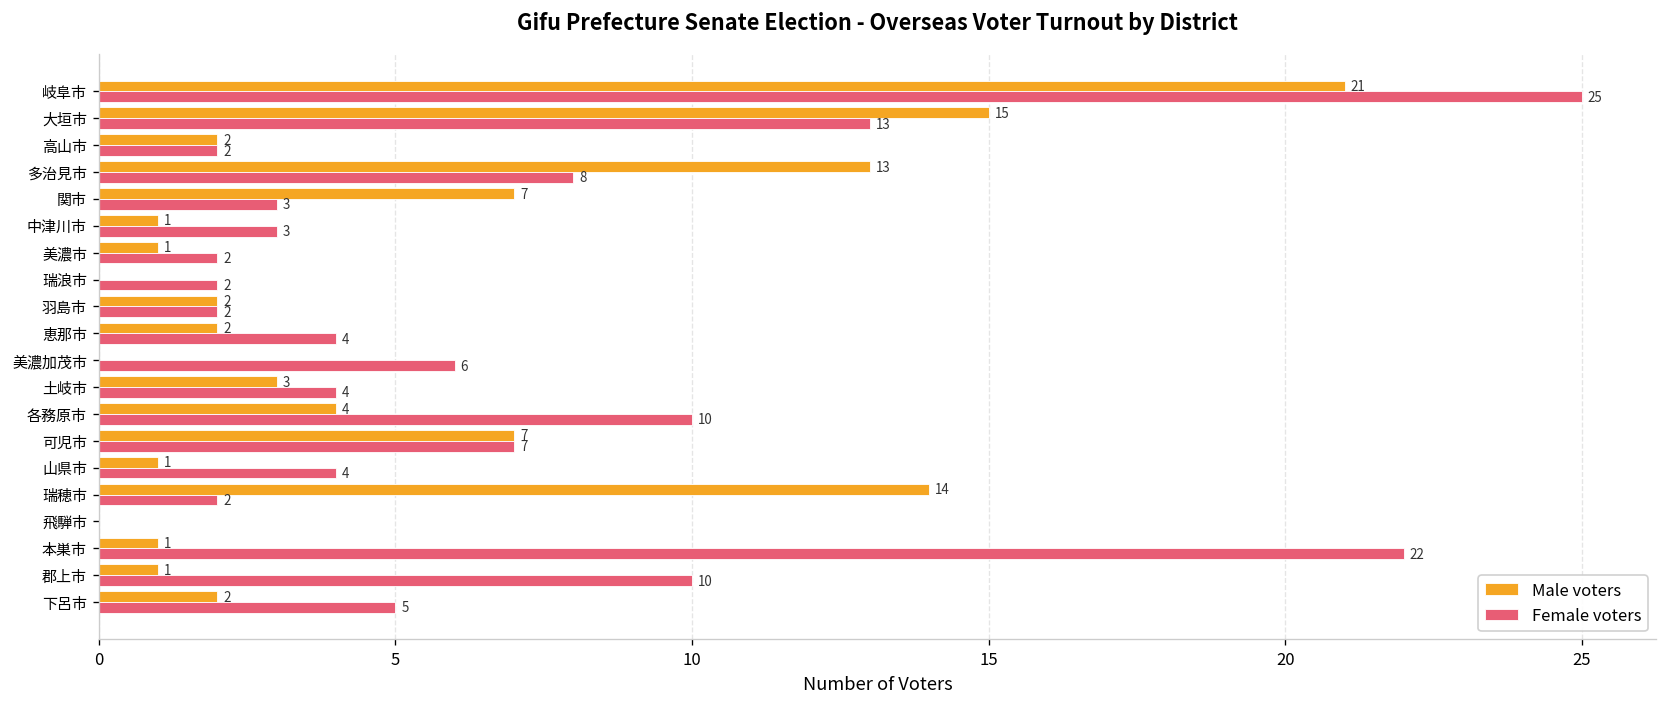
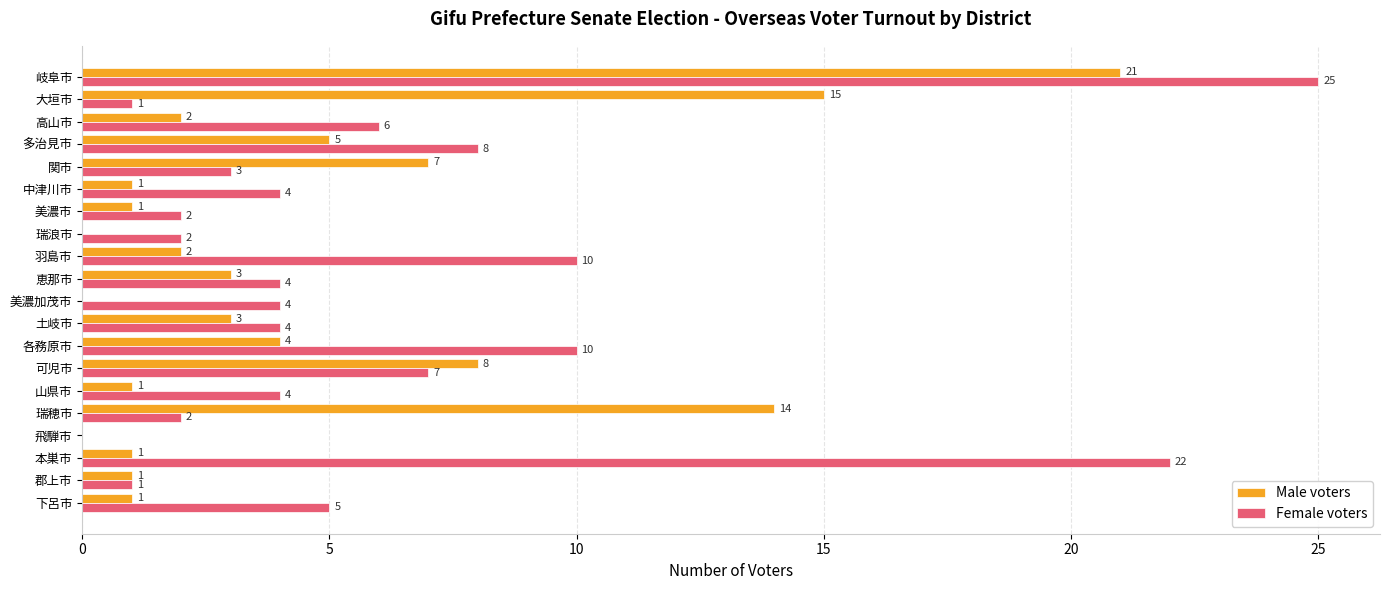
  {
    "Male voters": {
      "岐阜市": 21,
      "大垣市": 15,
      "高山市": 2,
-     "多治見市": 13,
+     "多治見市": 5,
      "関市": 7,
      "中津川市": 1,
      "美濃市": 1,
      "羽島市": 2,
-     "恵那市": 2,
+     "恵那市": 3,
      "土岐市": 3,
      "各務原市": 4,
-     "可児市": 7,
+     "可児市": 8,
      "山県市": 1,
      "瑞穂市": 14,
      "本巣市": 1,
      "郡上市": 1,
-     "下呂市": 2
+     "下呂市": 1
    },
    "Female voters": {
      "岐阜市": 25,
-     "大垣市": 13,
-     "高山市": 2,
+     "大垣市": 1,
+     "高山市": 6,
      "多治見市": 8,
      "関市": 3,
-     "中津川市": 3,
+     "中津川市": 4,
      "美濃市": 2,
      "瑞浪市": 2,
-     "羽島市": 2,
+     "羽島市": 10,
      "恵那市": 4,
-     "美濃加茂市": 6,
+     "美濃加茂市": 4,
      "土岐市": 4,
      "各務原市": 10,
      "可児市": 7,
      "山県市": 4,
      "瑞穂市": 2,
      "本巣市": 22,
-     "郡上市": 10,
+     "郡上市": 1,
      "下呂市": 5
    }
  }
